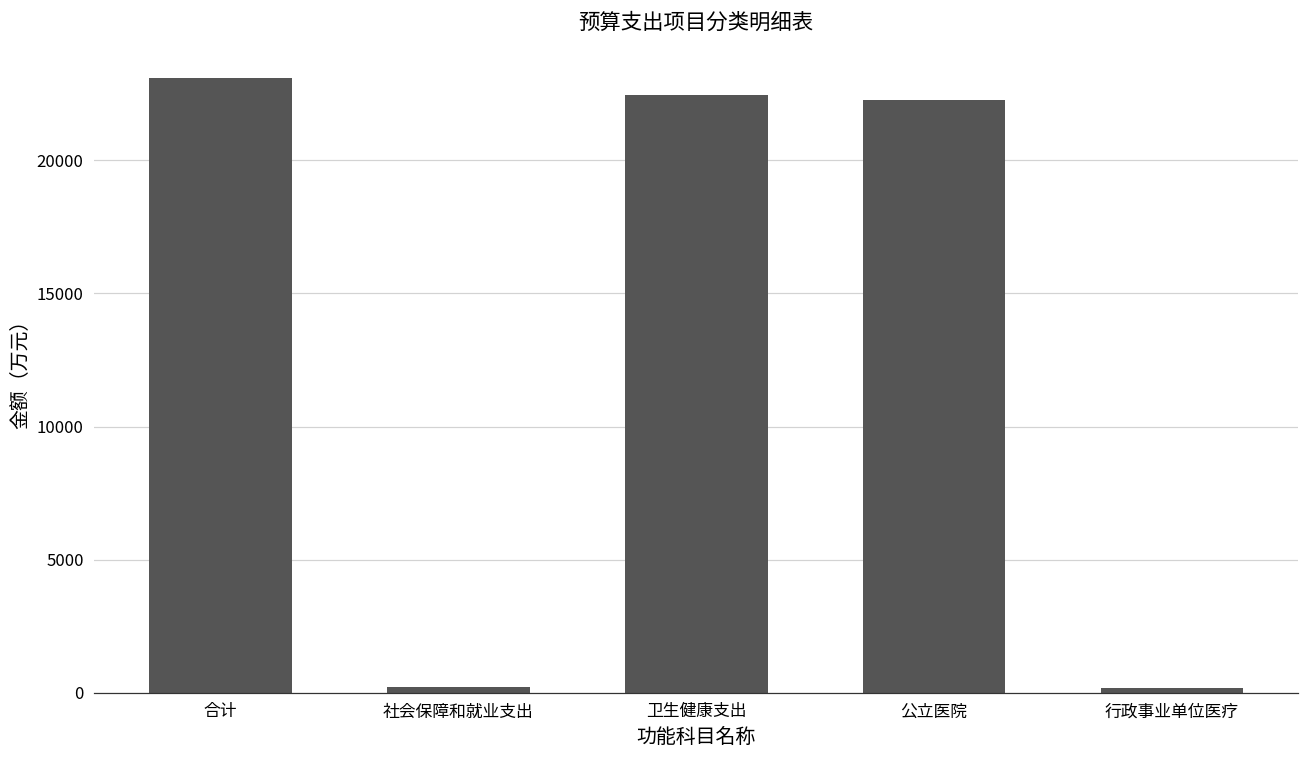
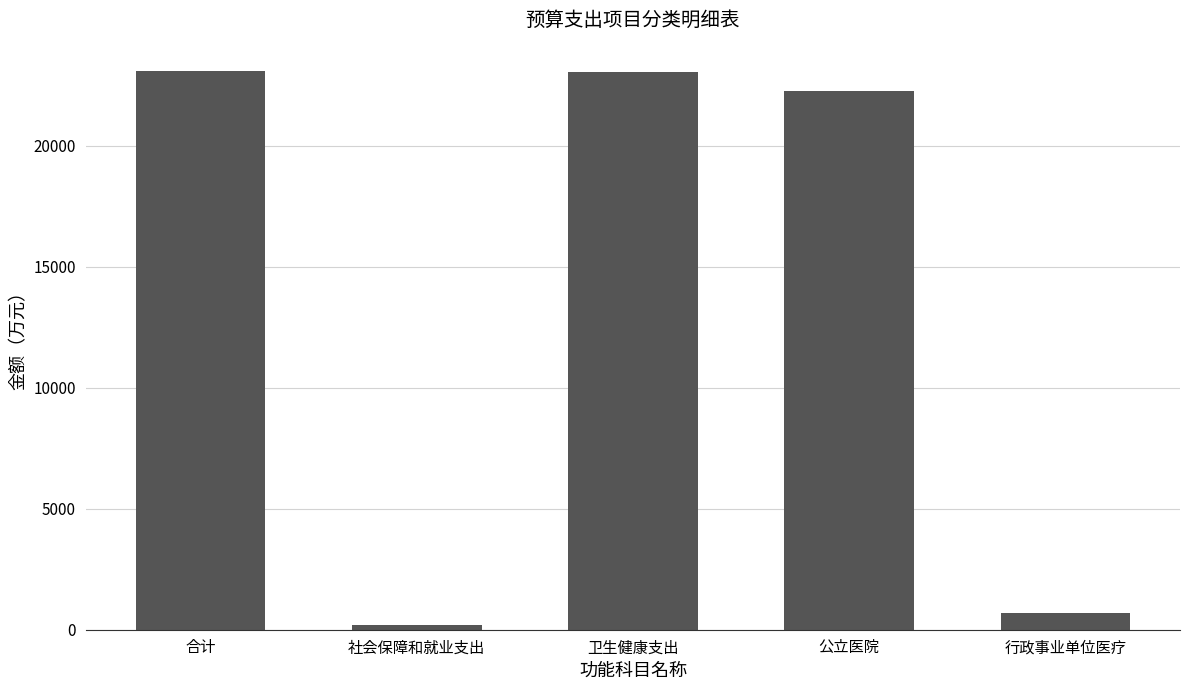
  {
    "合计": 23100,
    "社会保障和就业支出": 200,
-   "卫生健康支出": 22400,
+   "卫生健康支出": 23100,
    "公立医院": 22300,
-   "行政事业单位医疗": 200
+   "行政事业单位医疗": 700
  }
